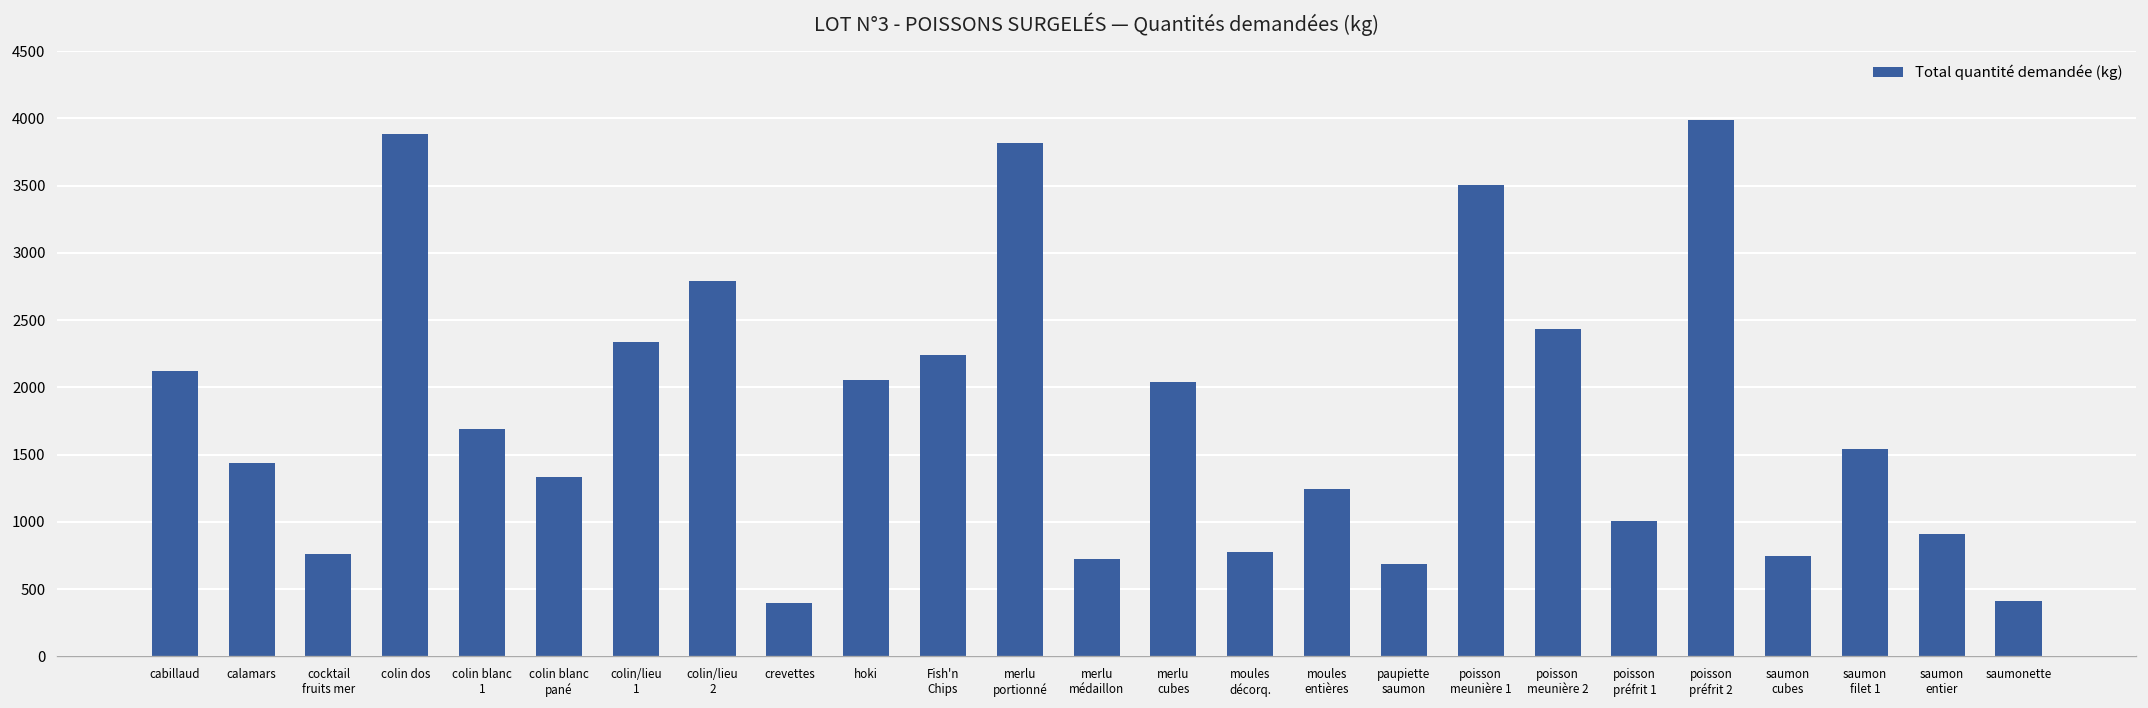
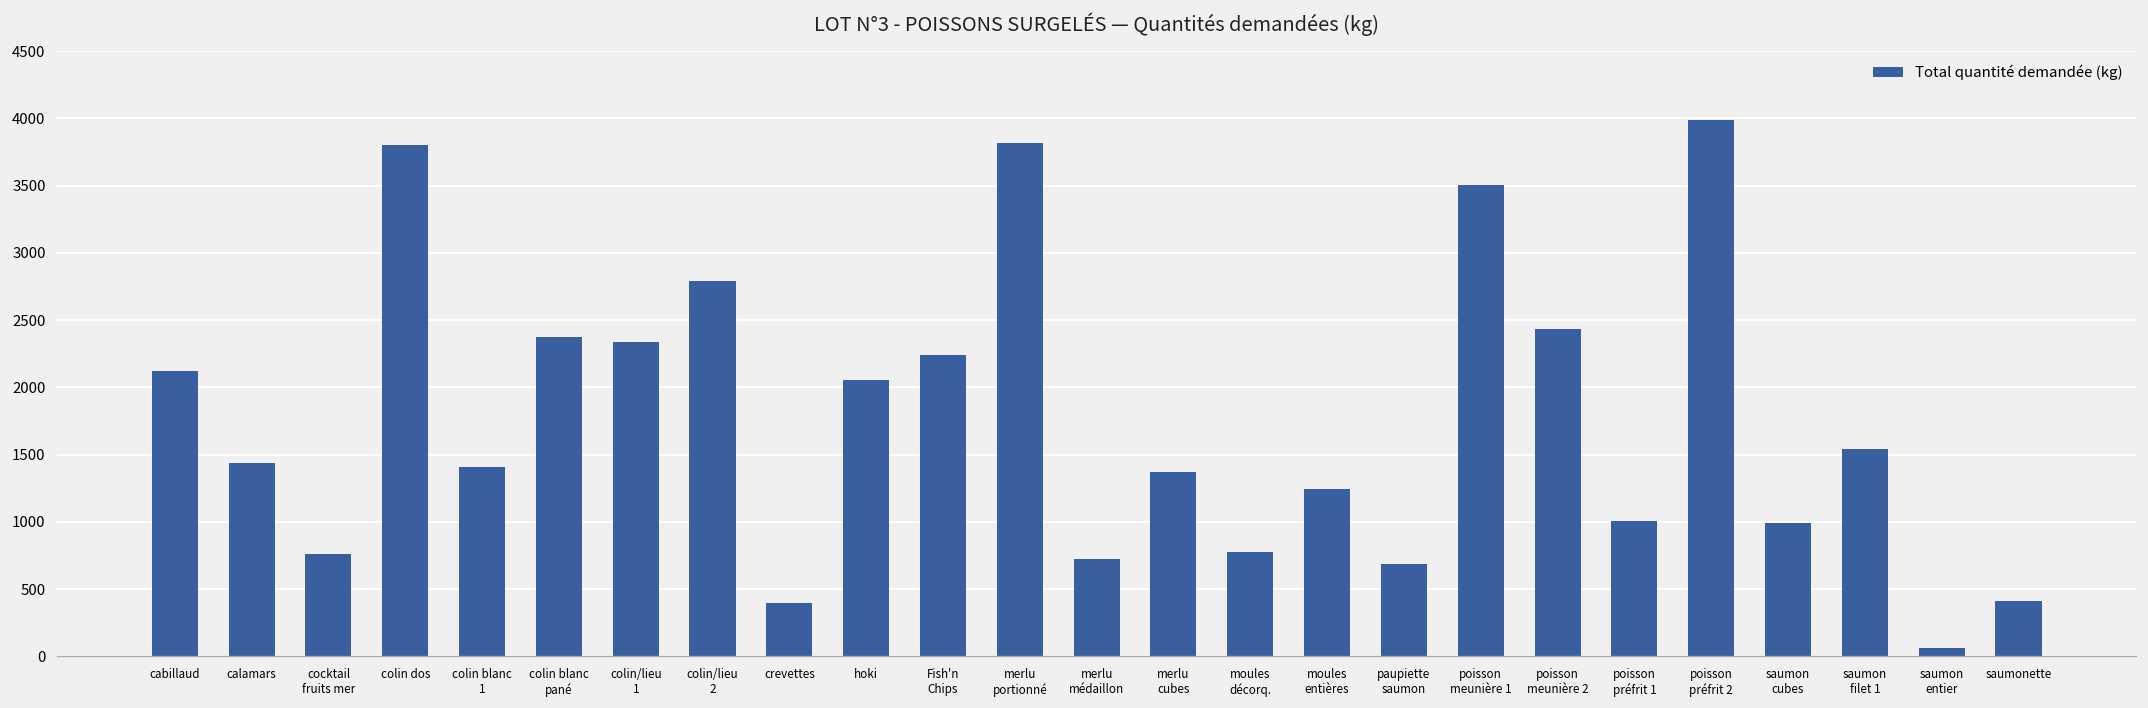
  {
    "cabillaud": 2120,
    "calamars": 1430,
    "cocktail fruits mer": 760,
-   "colin dos": 3880,
-   "colin blanc 1": 1690,
-   "colin blanc pané": 1330,
+   "colin dos": 3800,
+   "colin blanc 1": 1410,
+   "colin blanc pané": 2370,
    "colin/lieu 1": 2340,
    "colin/lieu 2": 2790,
    "crevettes": 400,
    "hoki": 2060,
    "Fish'n Chips": 2240,
    "merlu portionné": 3820,
    "merlu médaillon": 720,
-   "merlu cubes": 2040,
+   "merlu cubes": 1370,
    "moules décorq.": 780,
    "moules entières": 1250,
    "paupiette saumon": 680,
    "poisson meunière 1": 3500,
    "poisson meunière 2": 2430,
    "poisson préfrit 1": 1010,
    "poisson préfrit 2": 3990,
-   "saumon cubes": 750,
+   "saumon cubes": 990,
    "saumon filet 1": 1540,
-   "saumon entier": 910,
+   "saumon entier": 60,
    "saumonette": 410
  }
